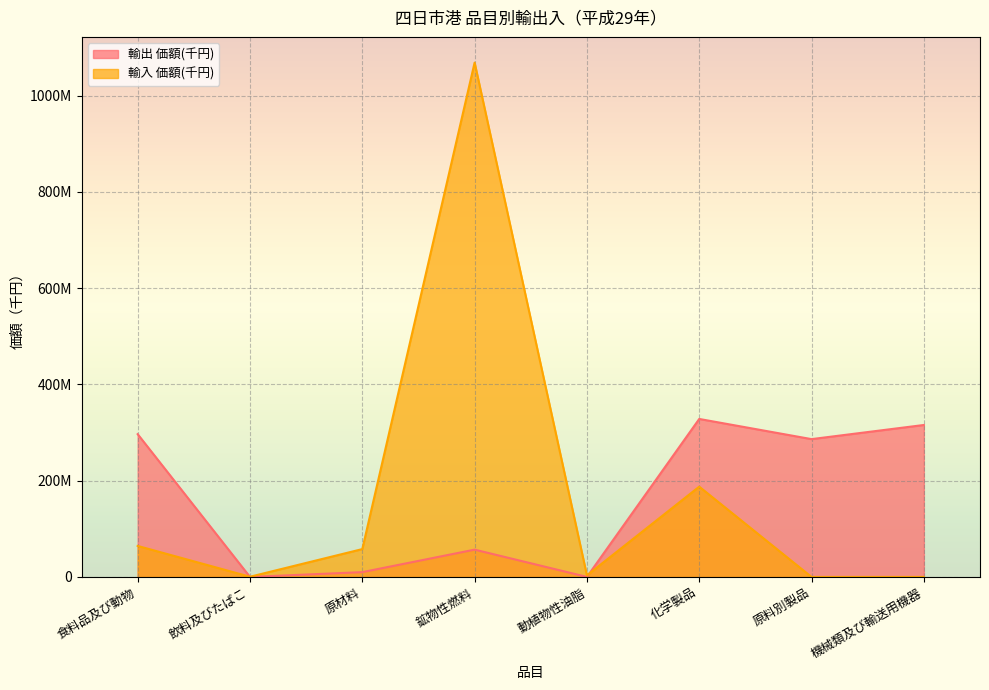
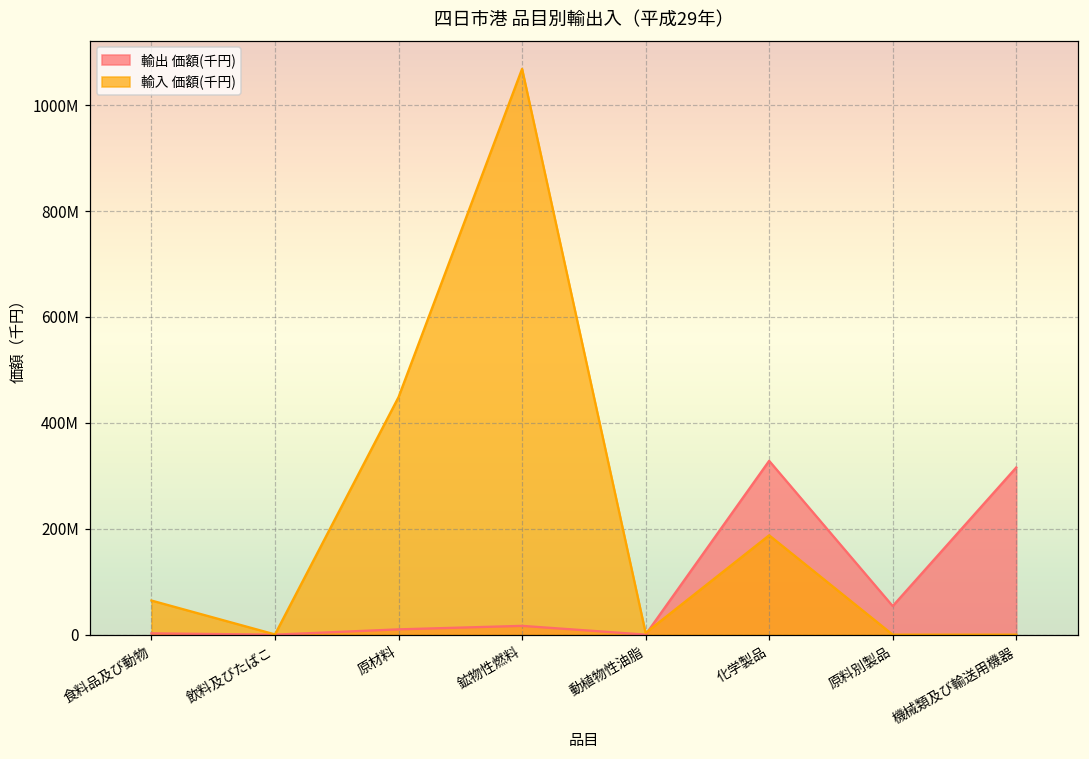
  {
    "輸出 価額(千円)": {
-     "食料品及び動物": 300000000,
+     "食料品及び動物": 0,
      "原材料": 10000000,
-     "鉱物性燃料": 60000000,
+     "鉱物性燃料": 20000000,
      "化学製品": 330000000,
-     "原料別製品": 290000000,
+     "原料別製品": 50000000,
      "機械類及び輸送用機器": 320000000
    },
    "輸入 価額(千円)": {
      "食料品及び動物": 60000000,
-     "原材料": 60000000,
+     "原材料": 450000000,
      "鉱物性燃料": 1070000000,
      "化学製品": 190000000,
      "原料別製品": 0,
      "機械類及び輸送用機器": 0
    }
  }
